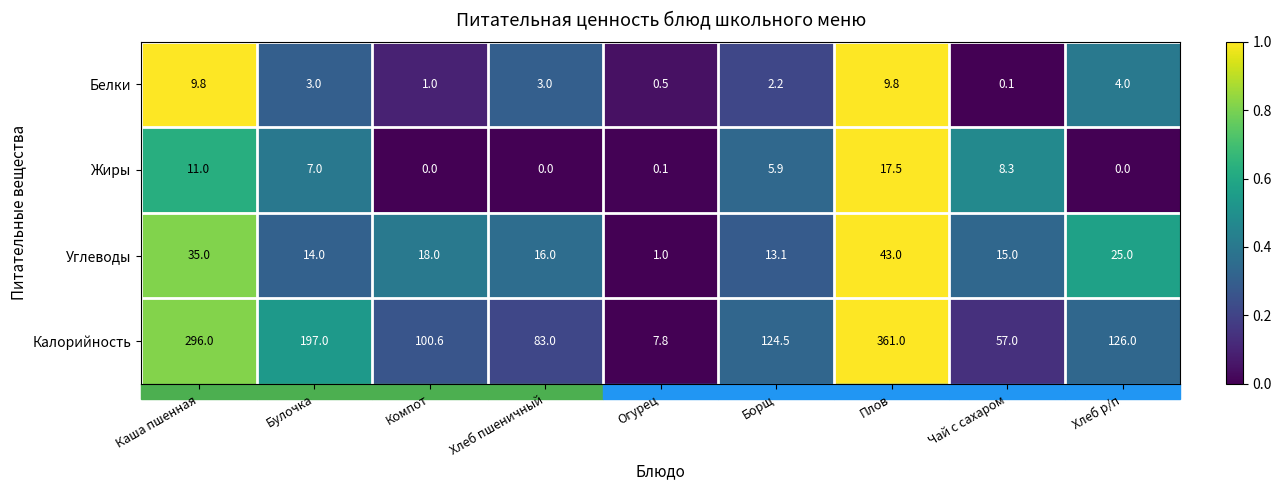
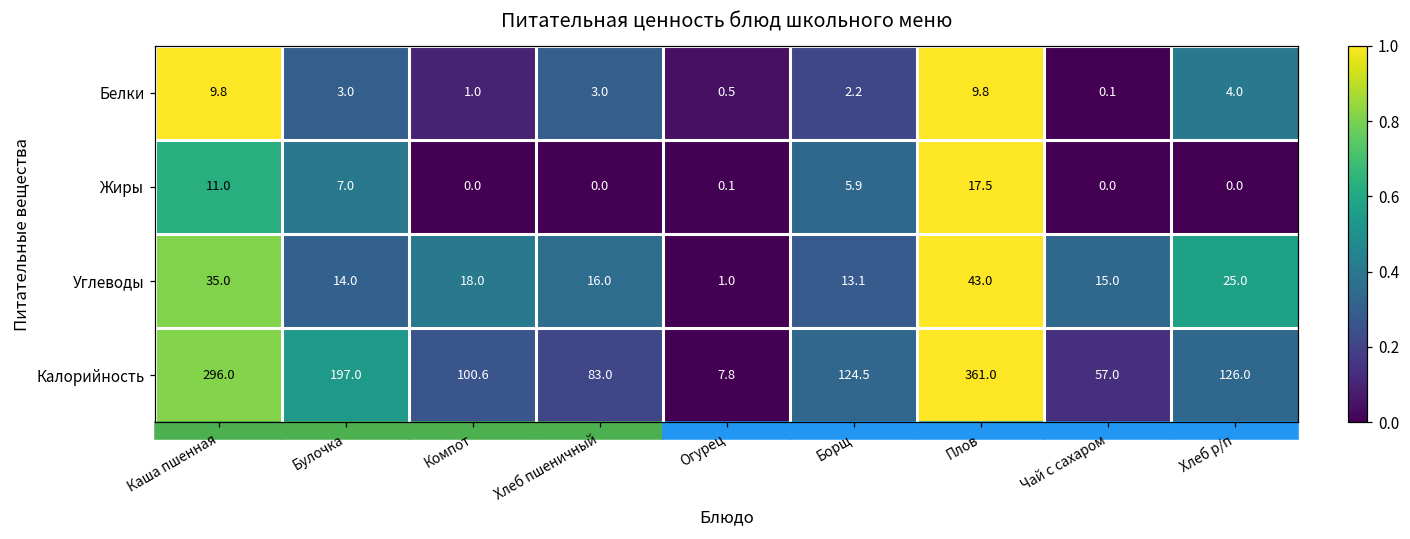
  {
    "Белки": {
      "Каша пшенная": 9.8,
      "Булочка": 3.0,
      "Компот": 1.0,
      "Хлеб пшеничный": 3.0,
      "Огурец": 0.5,
      "Борщ": 2.2,
      "Плов": 9.8,
      "Чай с сахаром": 0.1,
      "Хлеб р/п": 4.0
    },
    "Жиры": {
      "Каша пшенная": 11.0,
      "Булочка": 7.0,
      "Компот": 0.0,
      "Хлеб пшеничный": 0.0,
      "Огурец": 0.1,
      "Борщ": 5.9,
      "Плов": 17.5,
-     "Чай с сахаром": 8.3,
+     "Чай с сахаром": 0.0,
      "Хлеб р/п": 0.0
    },
    "Углеводы": {
      "Каша пшенная": 35.0,
      "Булочка": 14.0,
      "Компот": 18.0,
      "Хлеб пшеничный": 16.0,
      "Огурец": 1.0,
      "Борщ": 13.1,
      "Плов": 43.0,
      "Чай с сахаром": 15.0,
      "Хлеб р/п": 25.0
    },
    "Калорийность": {
      "Каша пшенная": 296.0,
      "Булочка": 197.0,
      "Компот": 100.6,
      "Хлеб пшеничный": 83.0,
      "Огурец": 7.8,
      "Борщ": 124.5,
      "Плов": 361.0,
      "Чай с сахаром": 57.0,
      "Хлеб р/п": 126.0
    }
  }
